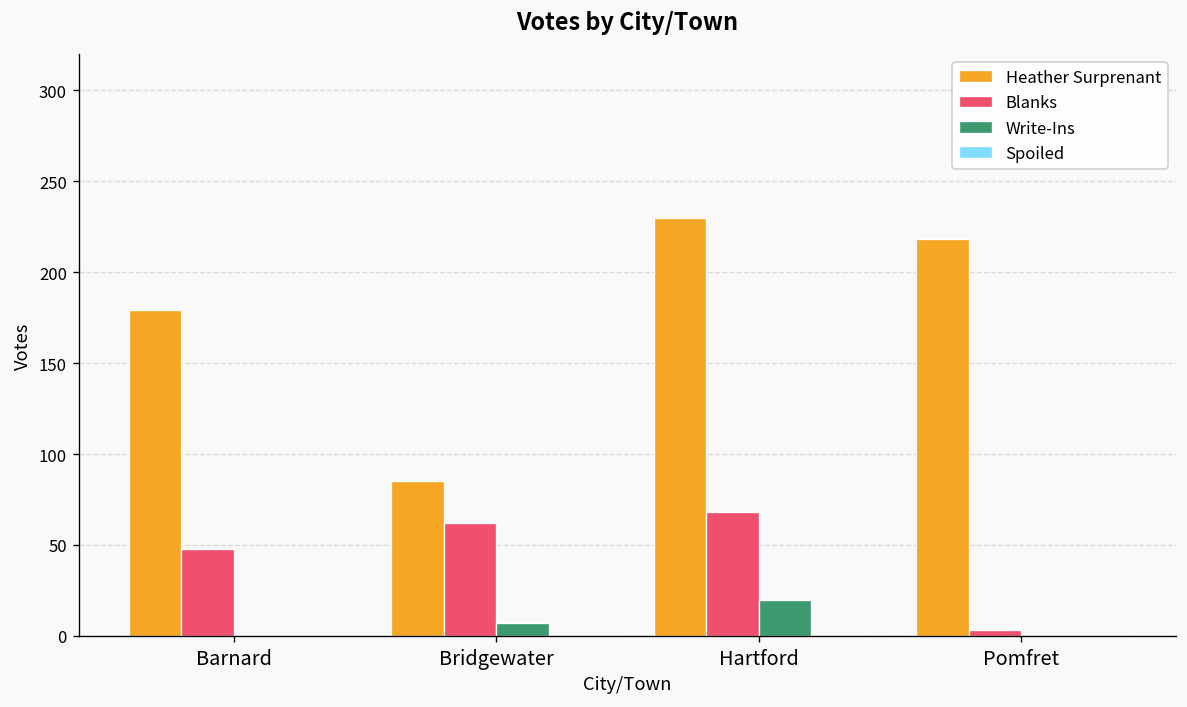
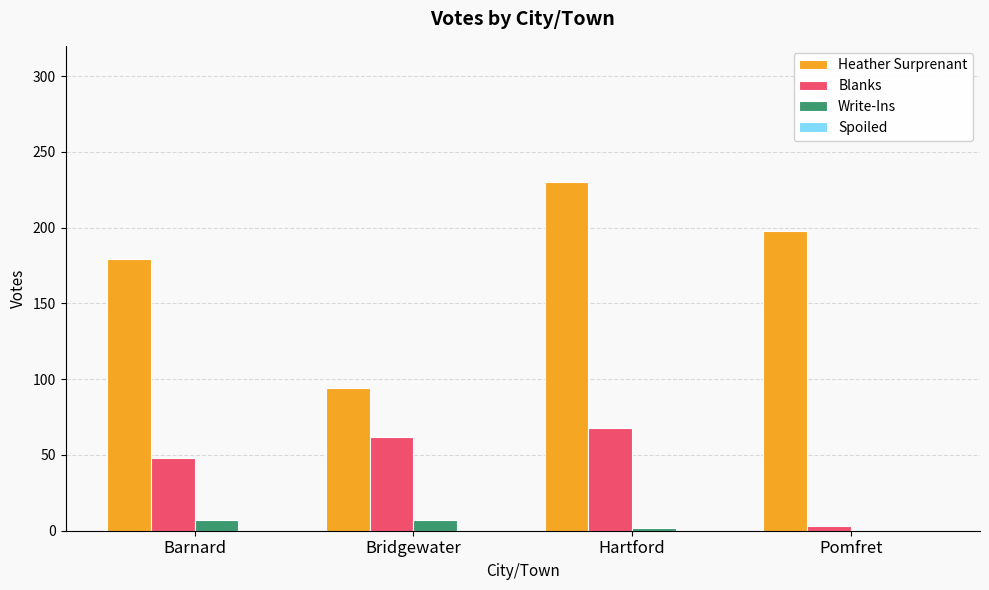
  {
    "Heather Surprenant": {
      "Barnard": 179,
-     "Bridgewater": 85,
+     "Bridgewater": 94,
      "Hartford": 230,
-     "Pomfret": 218
+     "Pomfret": 198
    },
    "Blanks": {
      "Barnard": 48,
      "Bridgewater": 62,
      "Hartford": 68,
      "Pomfret": 3
    },
    "Write-Ins": {
-     "Barnard": 0,
+     "Barnard": 7,
      "Bridgewater": 7,
-     "Hartford": 20,
+     "Hartford": 2,
      "Pomfret": 0
    },
    "Spoiled": {
      "Barnard": 0,
      "Bridgewater": 0,
      "Hartford": 0,
      "Pomfret": 0
    }
  }
